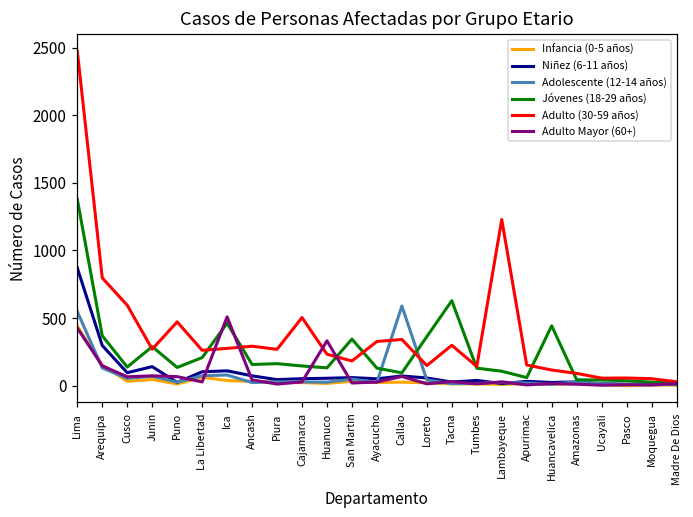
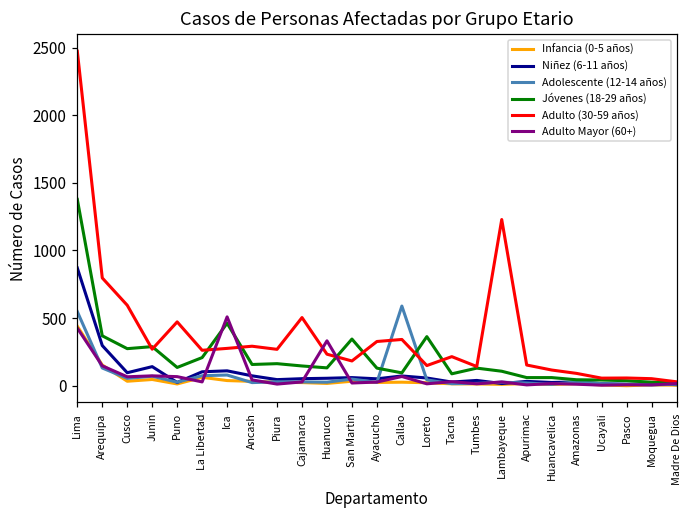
  {
    "Infancia (0-5 años)": {
      "Cusco": 30,
      "Junin": 50,
      "Ica": 40,
      "Callao": 30
    },
    "Niñez (6-11 años)": {
      "Lima": 870,
      "Arequipa": 300,
      "Cusco": 100,
      "Junin": 140,
      "La Libertad": 100,
      "Ica": 110,
      "Ancash": 70,
      "Cajamarca": 50,
      "Huanuco": 60,
      "Ayacucho": 50,
      "Tumbes": 40
    },
    "Adolescente (12-14 años)": {
      "Lima": 550,
      "Ica": 80,
      "Callao": 590
    },
    "Jóvenes (18-29 años)": {
      "Lima": 1380,
      "Arequipa": 370,
-     "Cusco": 140,
+     "Cusco": 270,
      "Puno": 140,
      "La Libertad": 210,
      "Ica": 460,
      "Ancash": 160,
      "Piura": 160,
      "Cajamarca": 150,
      "Huanuco": 130,
      "San Martin": 350,
      "Ayacucho": 130,
      "Callao": 100,
      "Loreto": 360,
-     "Tacna": 630,
+     "Tacna": 90,
      "Lambayeque": 110,
      "Apurimac": 60,
-     "Huancavelica": 440
+     "Huancavelica": 60
    },
    "Adulto (30-59 años)": {
      "Lima": 2470,
      "Arequipa": 800,
      "Cusco": 600,
      "Puno": 470,
      "La Libertad": 260,
      "Ica": 280,
      "Ancash": 290,
      "Piura": 270,
      "Cajamarca": 500,
      "Huanuco": 230,
      "San Martin": 180,
      "Ayacucho": 330,
      "Callao": 340,
      "Loreto": 150,
-     "Tacna": 300,
+     "Tacna": 220,
      "Lambayeque": 1230,
      "Apurimac": 150,
      "Huancavelica": 120,
      "Amazonas": 90,
      "Moquegua": 50
    },
    "Adulto Mayor (60+)": {
      "Puno": 70,
      "La Libertad": 30,
      "Ica": 510,
      "Huanuco": 330
    }
  }
